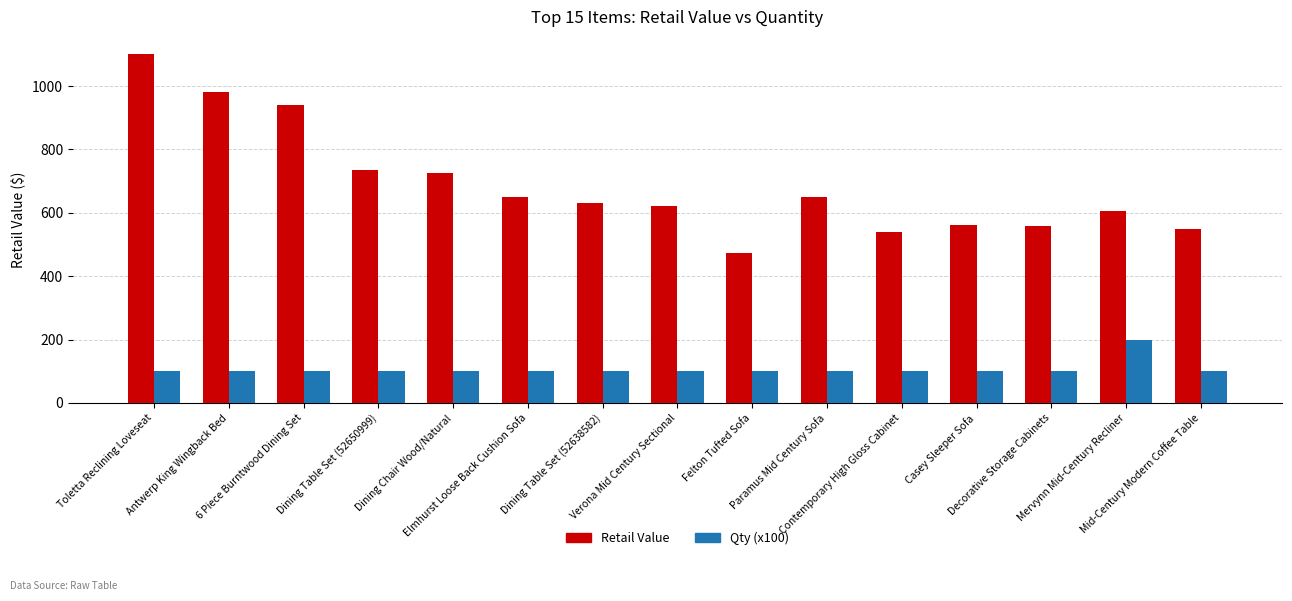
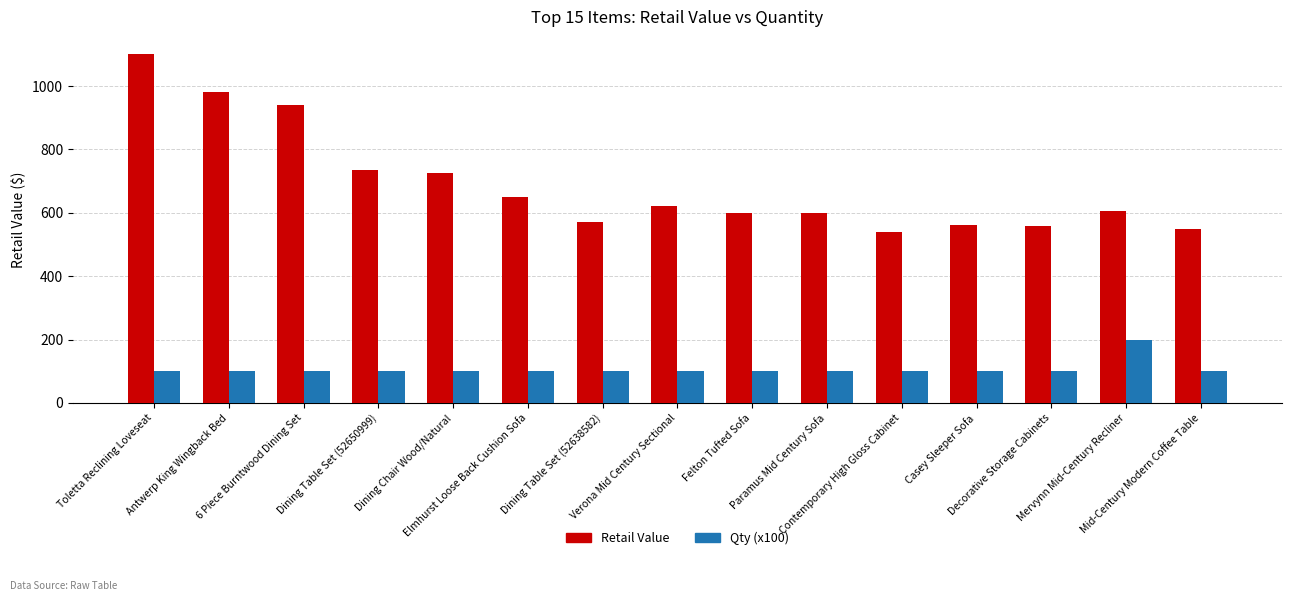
  {
    "Retail Value": {
      "Toletta Reclining Loveseat": 1100,
      "Antwerp King Wingback Bed": 980,
      "6 Piece Burntwood Dining Set": 940,
      "Dining Table Set (52650999)": 740,
      "Dining Chair Wood/Natural": 730,
      "Elmhurst Loose Back Cushion Sofa": 650,
-     "Dining Table Set (52638582)": 630,
+     "Dining Table Set (52638582)": 570,
      "Verona Mid Century Sectional": 620,
-     "Felton Tufted Sofa": 470,
-     "Paramus Mid Century Sofa": 650,
+     "Felton Tufted Sofa": 600,
+     "Paramus Mid Century Sofa": 600,
      "Contemporary High Gloss Cabinet": 540,
      "Casey Sleeper Sofa": 560,
      "Decorative Storage Cabinets": 560,
      "Mervynn Mid-Century Recliner": 600,
      "Mid-Century Modern Coffee Table": 550
    },
    "Qty (x100)": {
      "Toletta Reclining Loveseat": 100,
      "Antwerp King Wingback Bed": 100,
      "6 Piece Burntwood Dining Set": 100,
      "Dining Table Set (52650999)": 100,
      "Dining Chair Wood/Natural": 100,
      "Elmhurst Loose Back Cushion Sofa": 100,
      "Dining Table Set (52638582)": 100,
      "Verona Mid Century Sectional": 100,
      "Felton Tufted Sofa": 100,
      "Paramus Mid Century Sofa": 100,
      "Contemporary High Gloss Cabinet": 100,
      "Casey Sleeper Sofa": 100,
      "Decorative Storage Cabinets": 100,
      "Mervynn Mid-Century Recliner": 200,
      "Mid-Century Modern Coffee Table": 100
    }
  }
